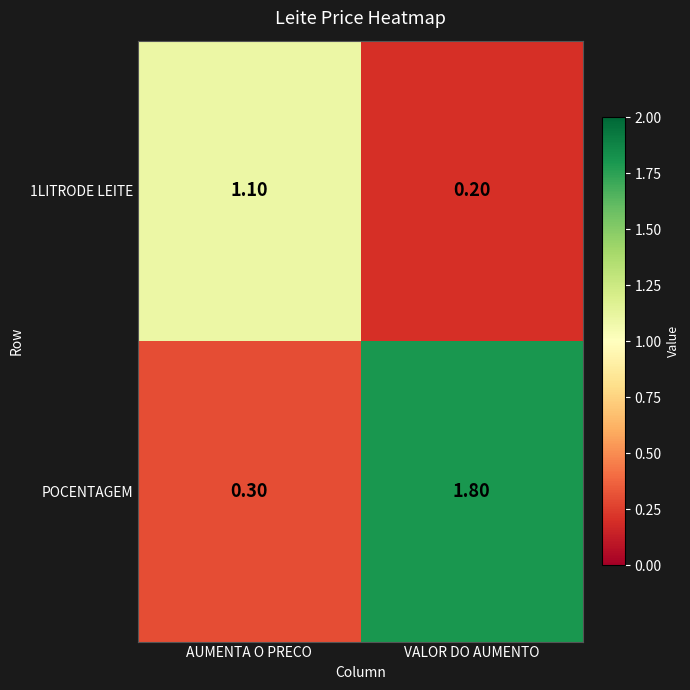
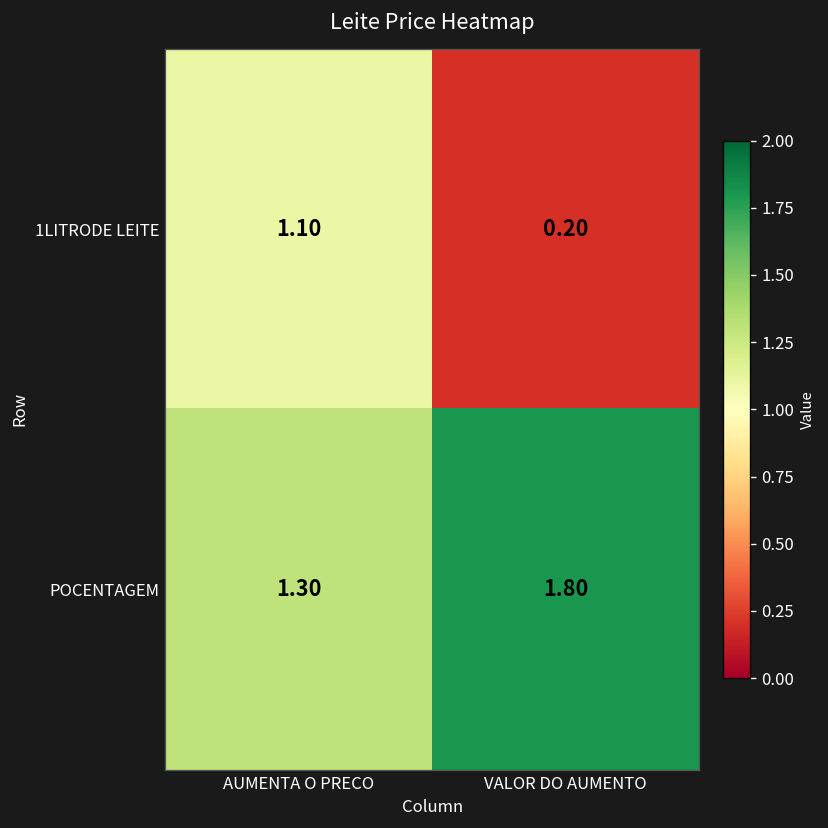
  {
    "1LITRODE LEITE": {
      "AUMENTA O PRECO": 1.10,
      "VALOR DO AUMENTO": 0.20
    },
    "POCENTAGEM": {
-     "AUMENTA O PRECO": 0.30,
+     "AUMENTA O PRECO": 1.30,
      "VALOR DO AUMENTO": 1.80
    }
  }
